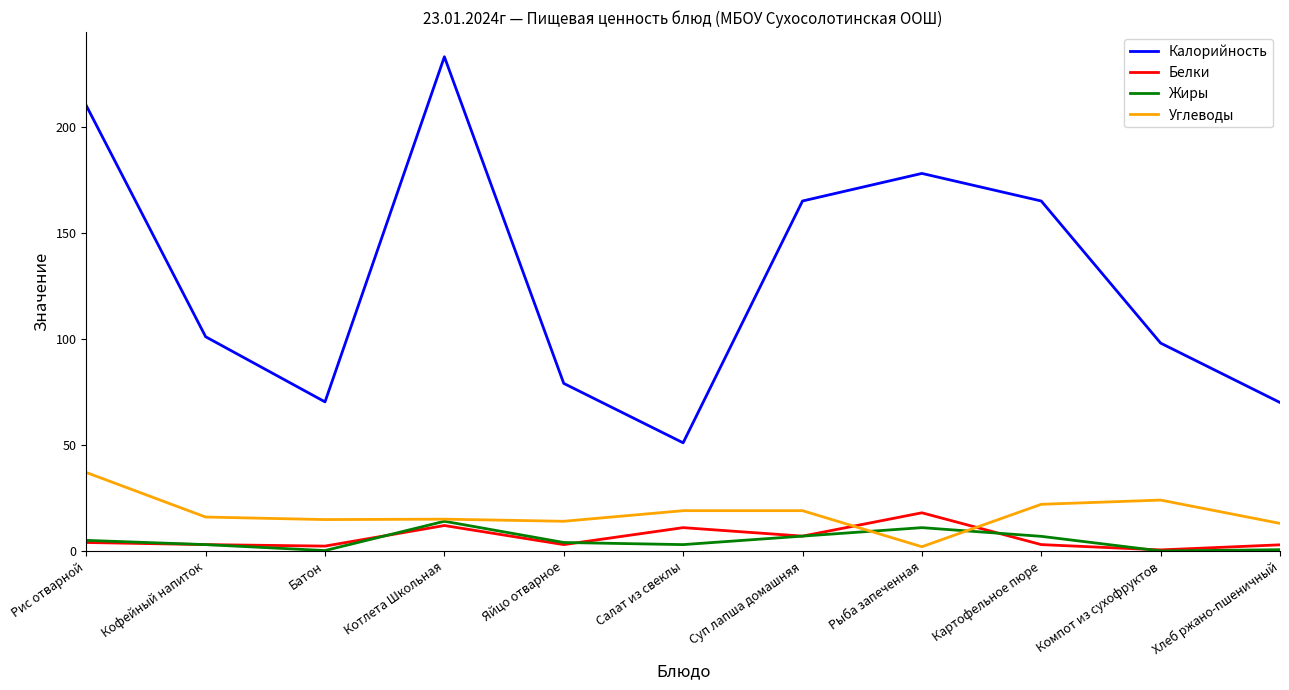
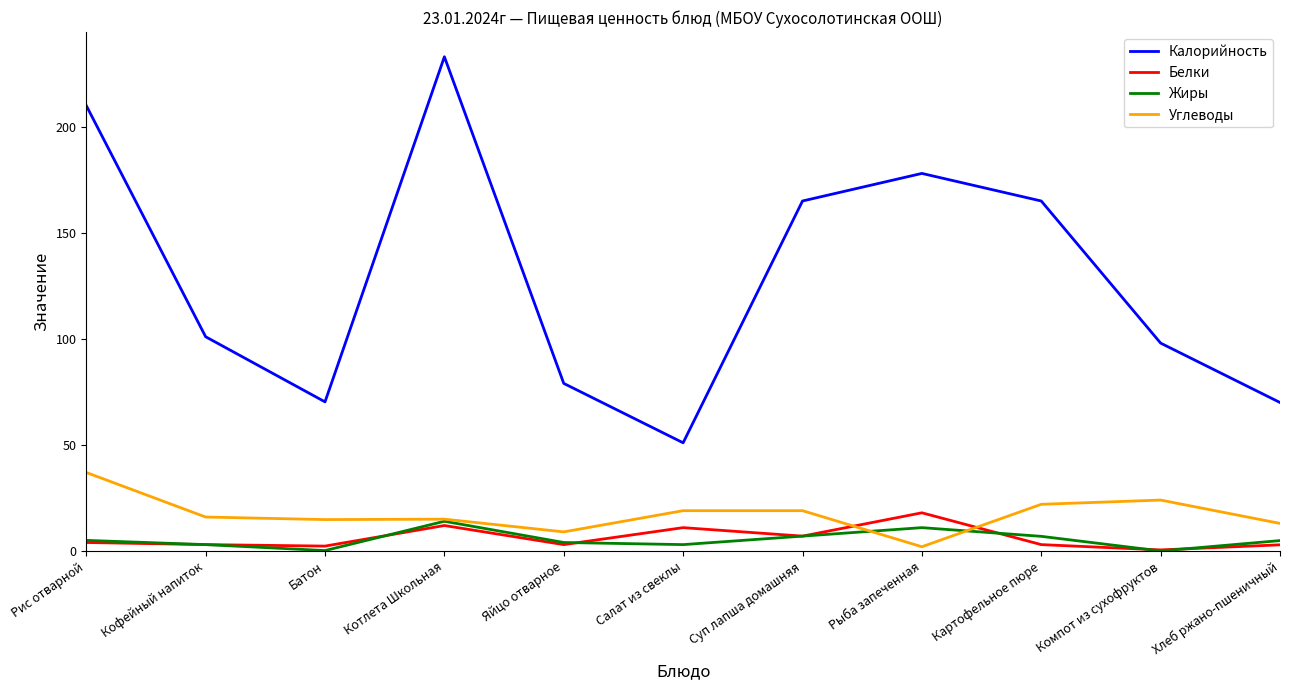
  {
    "Калорийность": {
      "Рис отварной": 210,
      "Кофейный напиток": 101,
      "Батон": 70,
      "Котлета Школьная": 233,
      "Яйцо отварное": 79,
      "Салат из свеклы": 51,
      "Суп лапша домашняя": 165,
      "Рыба запеченная": 178,
      "Картофельное пюре": 165,
      "Компот из сухофруктов": 98,
      "Хлеб ржано-пшеничный": 70
    },
    "Белки": {
      "Батон": 2,
      "Котлета Школьная": 12,
      "Салат из свеклы": 11,
      "Рыба запеченная": 18,
      "Картофельное пюре": 3,
      "Хлеб ржано-пшеничный": 3
    },
    "Жиры": {
      "Батон": 0,
      "Салат из свеклы": 3,
      "Рыба запеченная": 11,
      "Картофельное пюре": 7,
-     "Хлеб ржано-пшеничный": 1
+     "Хлеб ржано-пшеничный": 5
    },
    "Углеводы": {
      "Рис отварной": 37,
      "Кофейный напиток": 16,
      "Батон": 15,
-     "Яйцо отварное": 14,
+     "Яйцо отварное": 9,
      "Салат из свеклы": 19,
      "Суп лапша домашняя": 19,
      "Рыба запеченная": 2,
      "Картофельное пюре": 22,
      "Компот из сухофруктов": 24,
      "Хлеб ржано-пшеничный": 13
    }
  }
